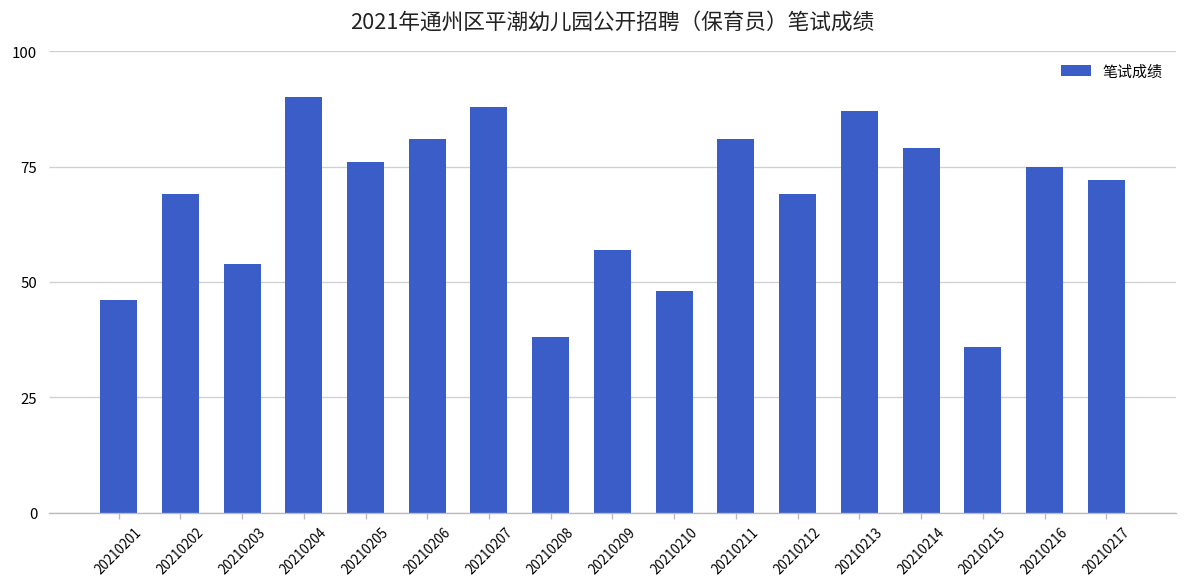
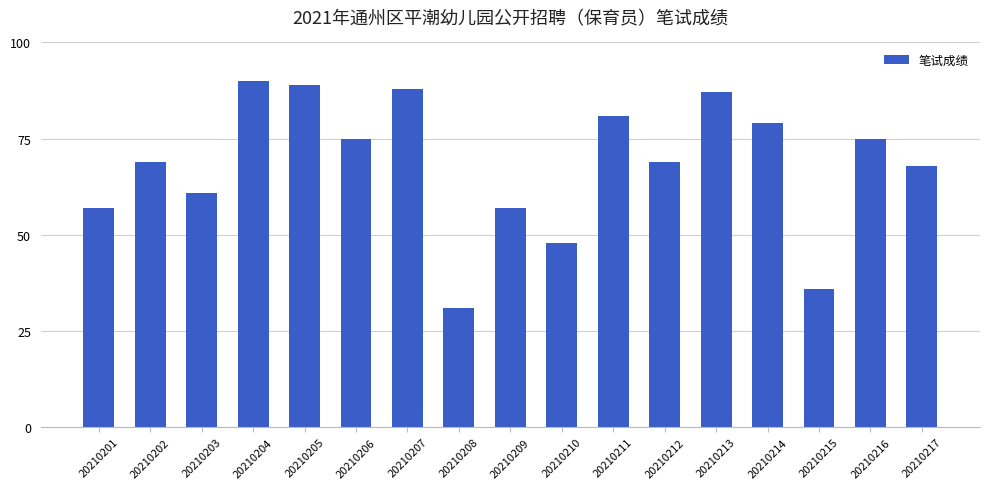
  {
-   "20210201": 46,
+   "20210201": 57,
    "20210202": 69,
-   "20210203": 54,
+   "20210203": 61,
    "20210204": 90,
-   "20210205": 76,
-   "20210206": 81,
+   "20210205": 89,
+   "20210206": 75,
    "20210207": 88,
-   "20210208": 38,
+   "20210208": 31,
    "20210209": 57,
    "20210210": 48,
    "20210211": 81,
    "20210212": 69,
    "20210213": 87,
    "20210214": 79,
    "20210215": 36,
    "20210216": 75,
-   "20210217": 72
+   "20210217": 68
  }
